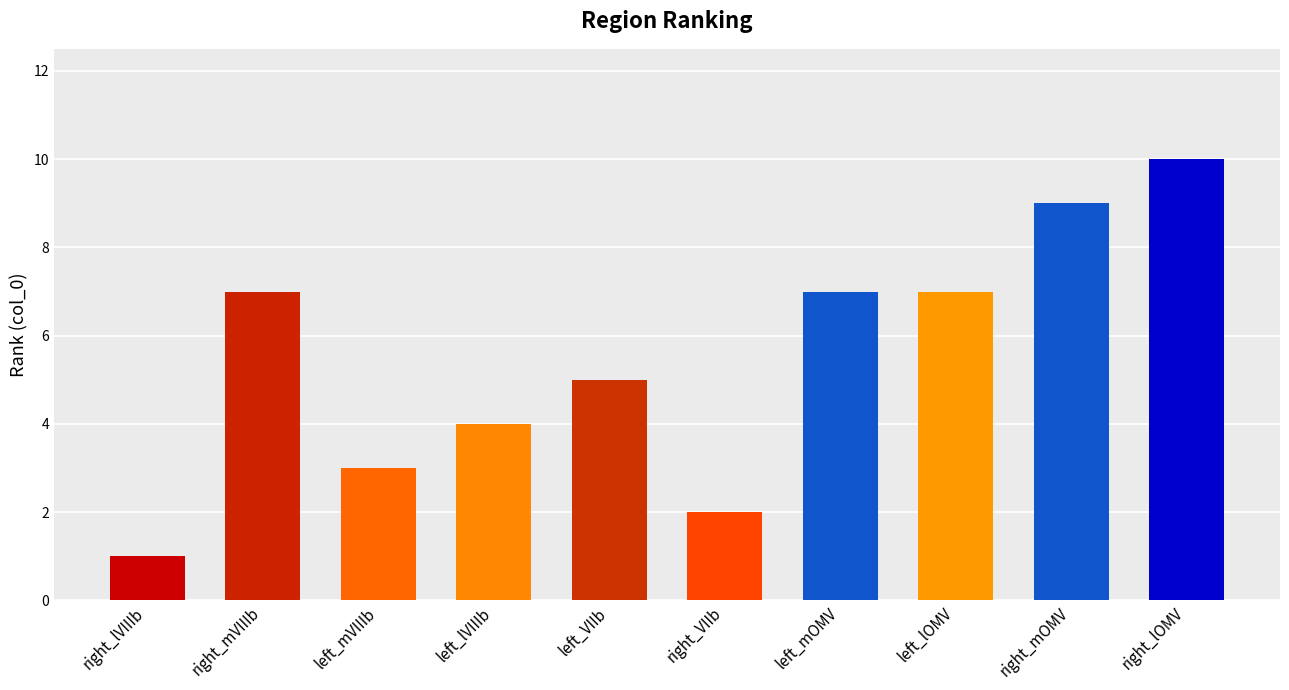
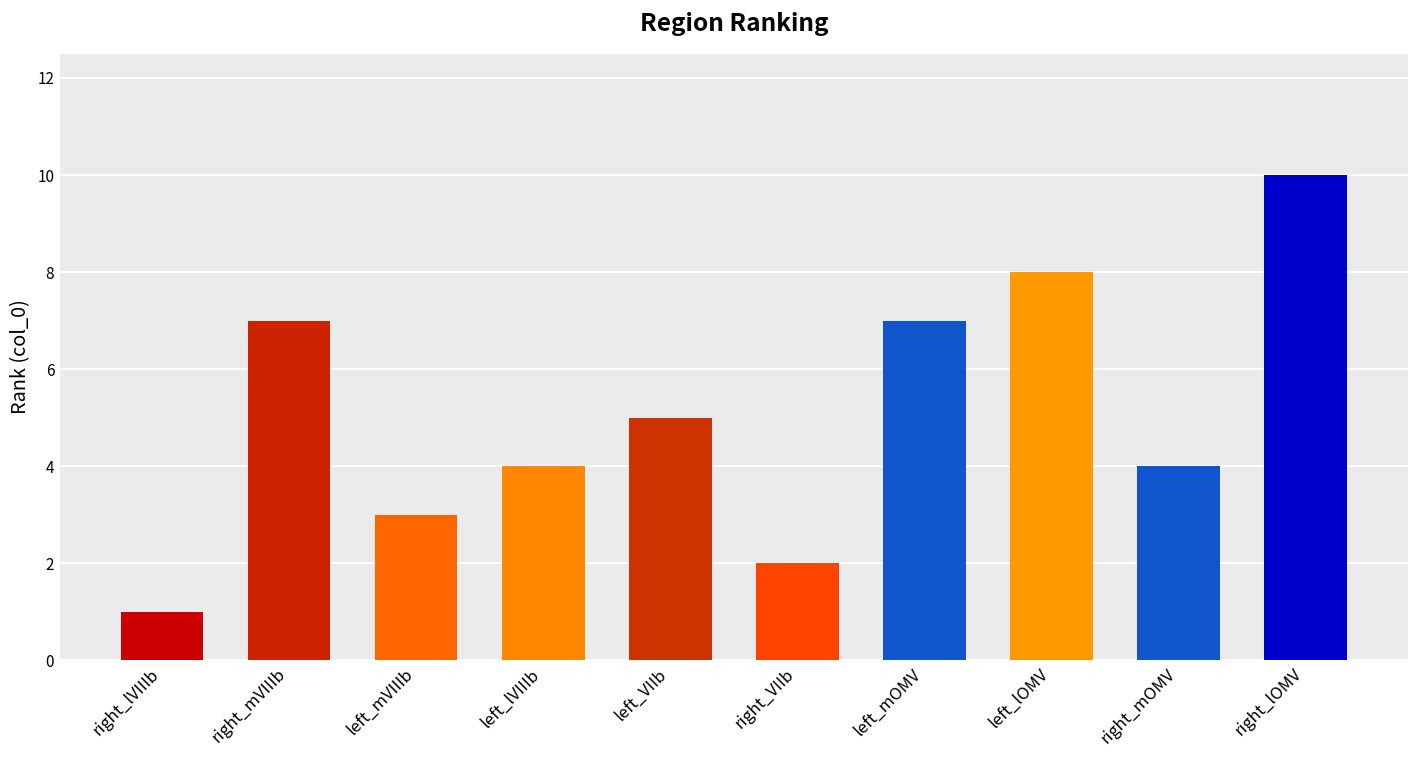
  {
    "right_lVIIIb": 1,
    "right_mVIIIb": 7,
    "left_mVIIIb": 3,
    "left_lVIIIb": 4,
    "left_VIIb": 5,
    "right_VIIb": 2,
    "left_mOMV": 7,
-   "left_lOMV": 7,
-   "right_mOMV": 9,
+   "left_lOMV": 8,
+   "right_mOMV": 4,
    "right_lOMV": 10
  }
